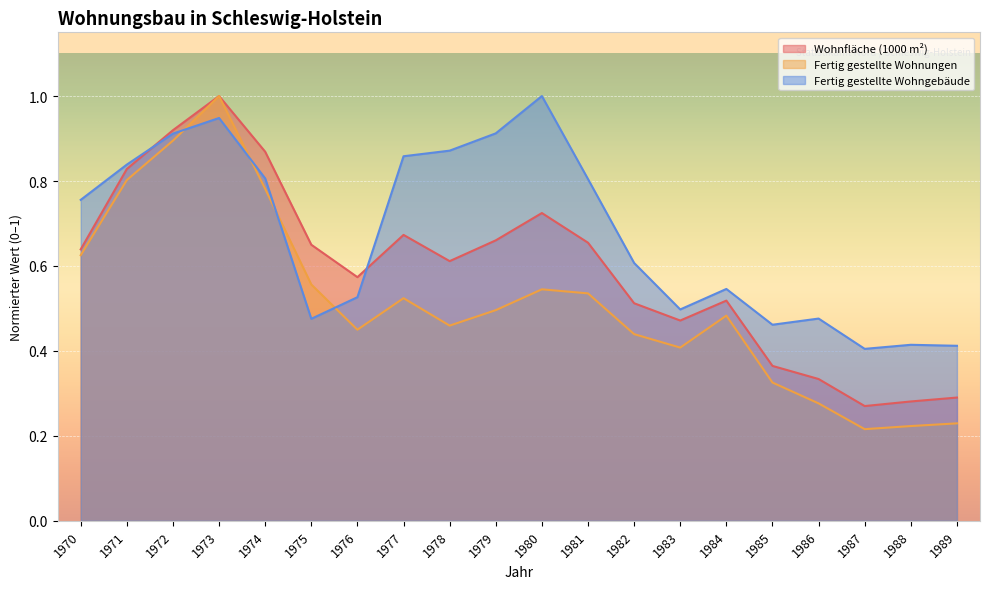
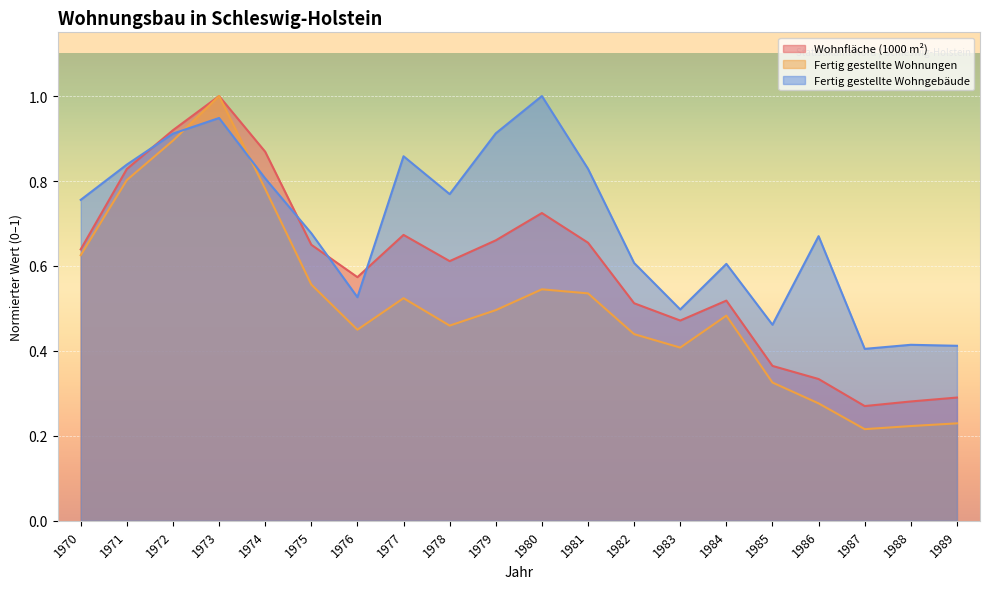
  {
    "Fertig gestellte Wohngebäude": {
      "1970": 0.76,
      "1971": 0.84,
      "1972": 0.91,
      "1973": 0.95,
      "1974": 0.81,
-     "1975": 0.48,
+     "1975": 0.68,
      "1976": 0.53,
      "1977": 0.86,
-     "1978": 0.87,
+     "1978": 0.77,
      "1979": 0.91,
      "1980": 1.00,
-     "1981": 0.80,
+     "1981": 0.83,
      "1982": 0.61,
      "1983": 0.50,
-     "1984": 0.55,
+     "1984": 0.60,
      "1985": 0.46,
-     "1986": 0.48,
+     "1986": 0.67,
      "1987": 0.40,
      "1988": 0.41,
      "1989": 0.41
    }
  }
